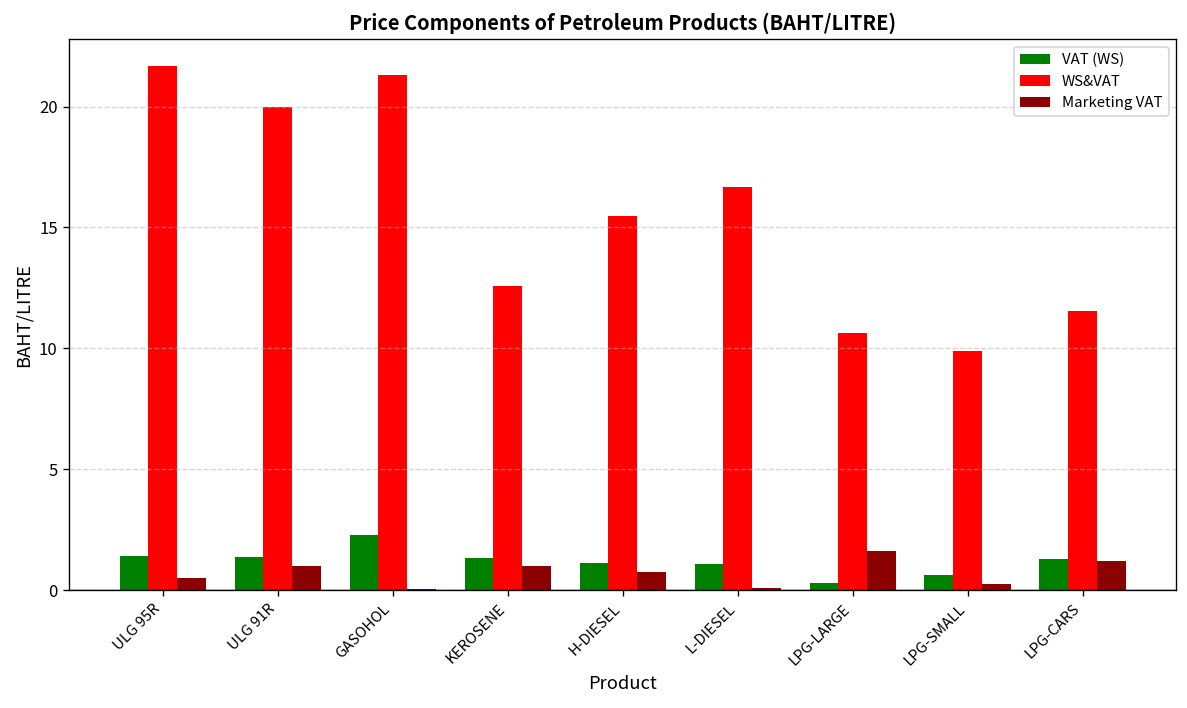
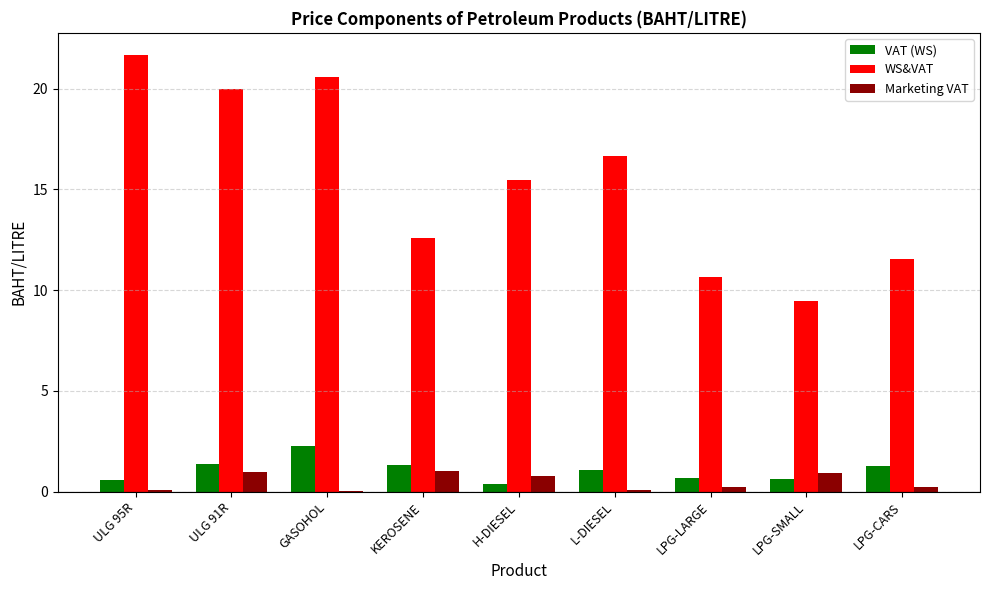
  {
    "VAT (WS)": {
-     "ULG 95R": 1.4,
+     "ULG 95R": 0.6,
      "ULG 91R": 1.4,
      "GASOHOL": 2.3,
      "KEROSENE": 1.3,
-     "H-DIESEL": 1.1,
+     "H-DIESEL": 0.4,
      "L-DIESEL": 1.1,
-     "LPG-LARGE": 0.3,
+     "LPG-LARGE": 0.7,
      "LPG-SMALL": 0.6,
      "LPG-CARS": 1.3
    },
    "WS&VAT": {
      "ULG 95R": 21.7,
      "ULG 91R": 20.0,
-     "GASOHOL": 21.3,
+     "GASOHOL": 20.6,
      "KEROSENE": 12.6,
      "H-DIESEL": 15.5,
      "L-DIESEL": 16.7,
      "LPG-LARGE": 10.6,
-     "LPG-SMALL": 9.9,
+     "LPG-SMALL": 9.5,
      "LPG-CARS": 11.5
    },
    "Marketing VAT": {
-     "ULG 95R": 0.5,
+     "ULG 95R": 0.1,
      "ULG 91R": 1.0,
      "KEROSENE": 1.0,
      "H-DIESEL": 0.8,
-     "LPG-LARGE": 1.6,
-     "LPG-SMALL": 0.3,
-     "LPG-CARS": 1.2
+     "LPG-LARGE": 0.2,
+     "LPG-SMALL": 0.9,
+     "LPG-CARS": 0.2
    }
  }
